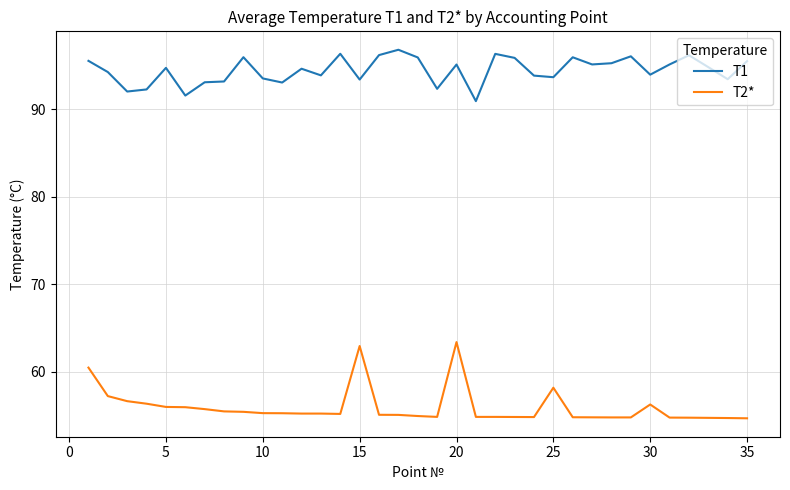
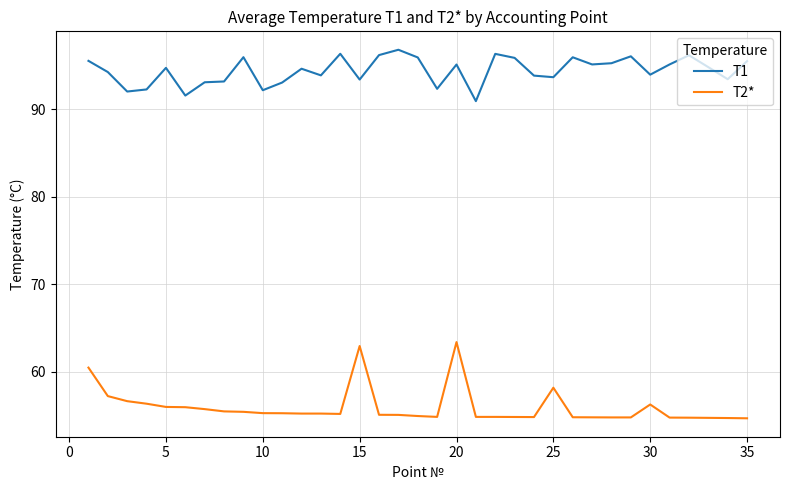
  {
    "T1": {
      "5": 95,
-     "10": 94,
+     "10": 92,
      "15": 93,
      "20": 95,
      "25": 94,
      "30": 94
    },
    "T2*": {
      "5": 56,
      "10": 55,
      "15": 63,
      "20": 63,
      "25": 58,
      "30": 56,
      "35": 55
    }
  }
